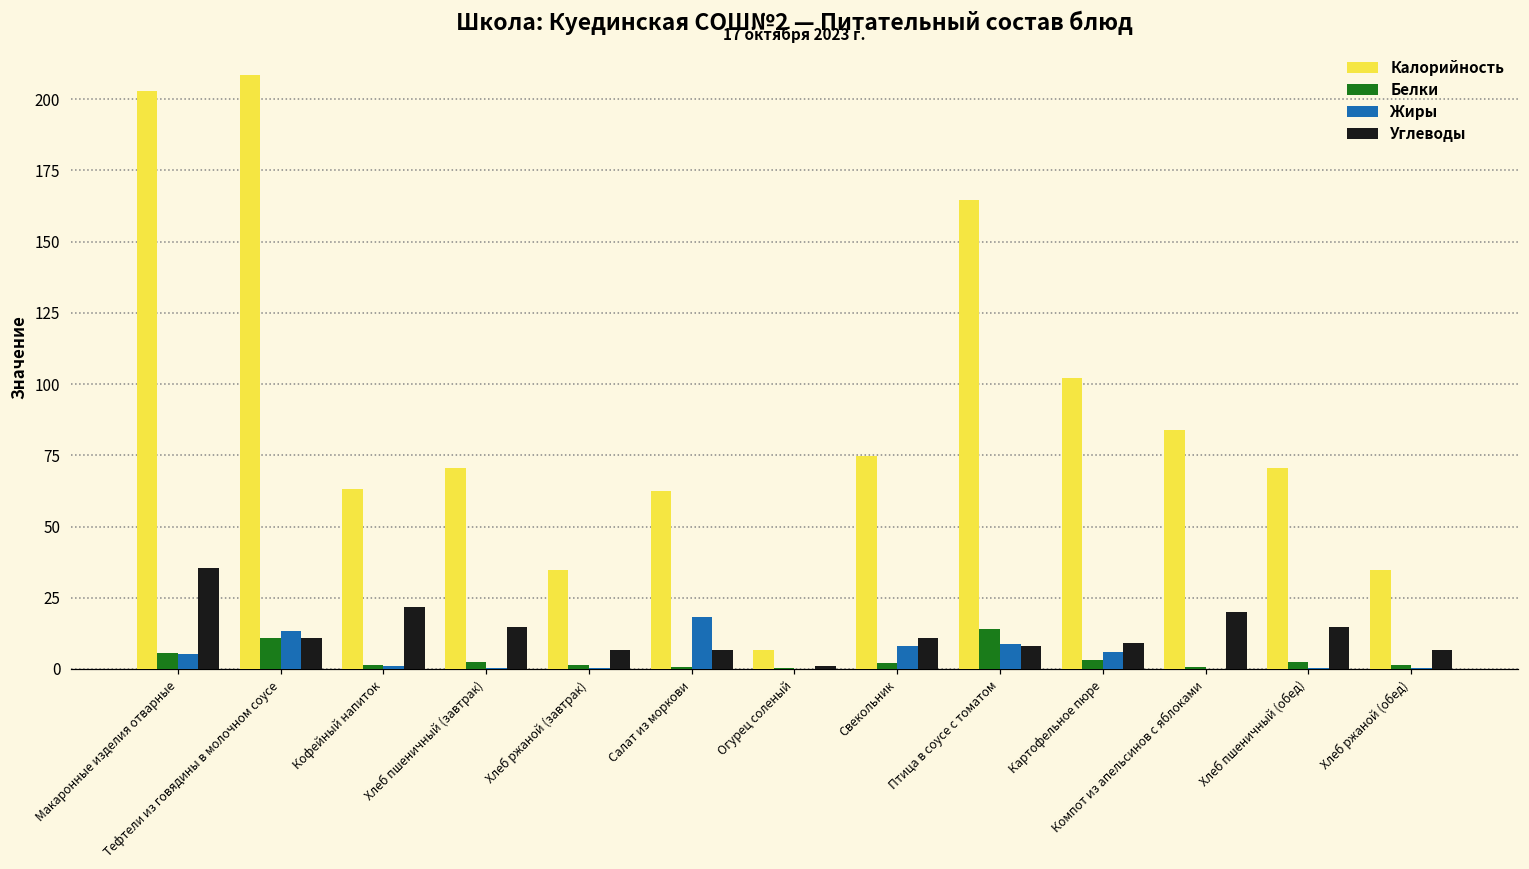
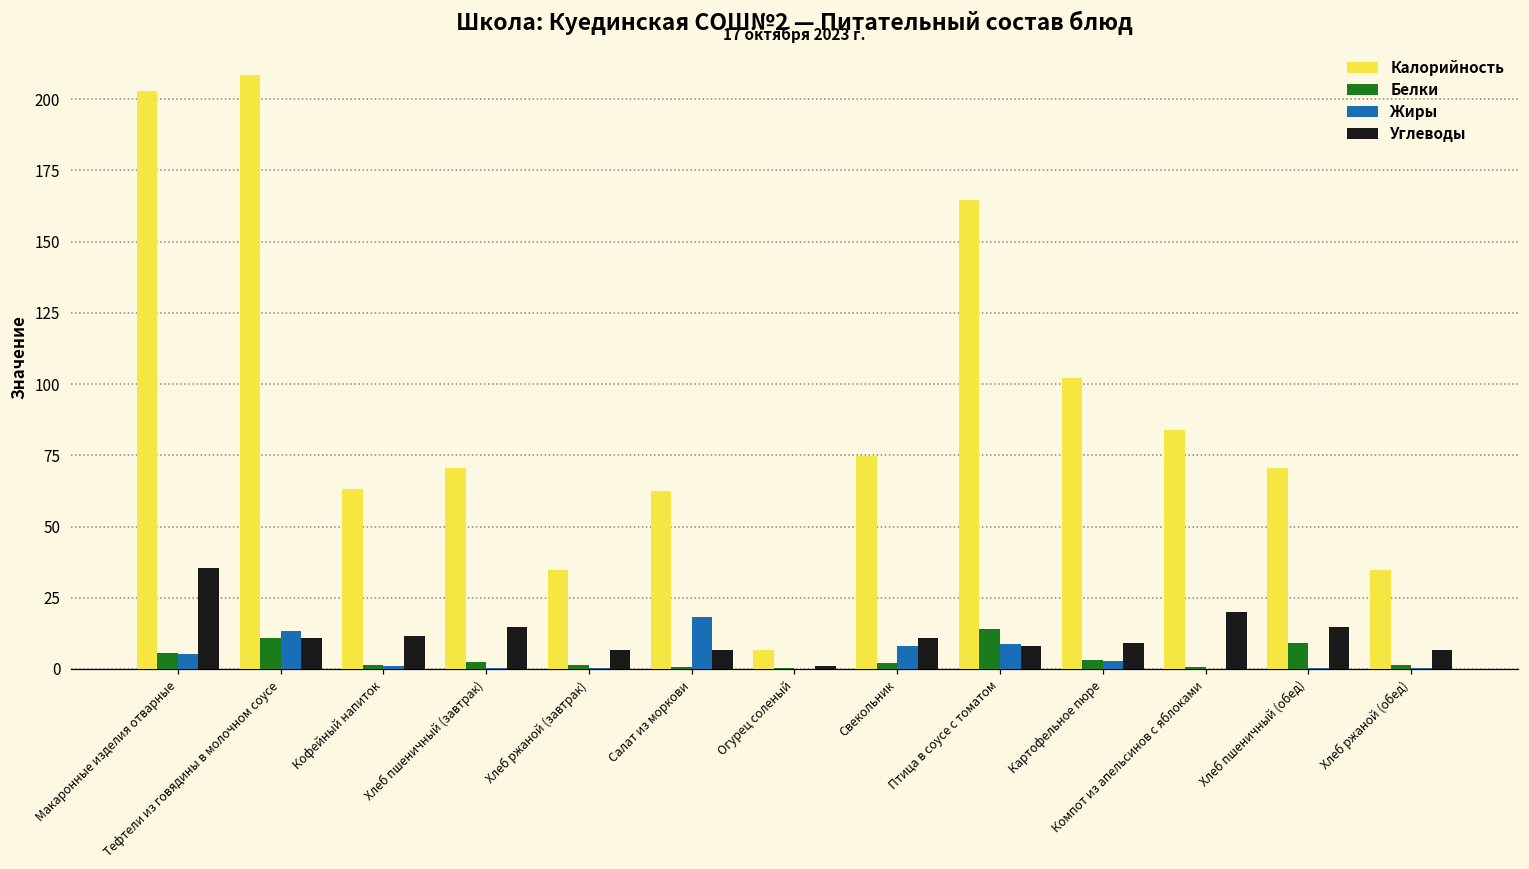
  {
    "Калорийность": {
      "Макаронные изделия отварные": 203,
      "Тефтели из говядины в молочном соусе": 208,
      "Кофейный напиток": 63,
      "Хлеб пшеничный (завтрак)": 71,
      "Хлеб ржаной (завтрак)": 35,
      "Салат из моркови": 62,
      "Огурец соленый": 7,
      "Свекольник": 75,
      "Птица в соусе с томатом": 165,
      "Картофельное пюре": 102,
      "Компот из апельсинов с яблоками": 84,
      "Хлеб пшеничный (обед)": 71,
      "Хлеб ржаной (обед)": 35
    },
    "Белки": {
      "Макаронные изделия отварные": 6,
      "Тефтели из говядины в молочном соусе": 11,
      "Кофейный напиток": 1,
      "Хлеб пшеничный (завтрак)": 2,
      "Хлеб ржаной (завтрак)": 1,
      "Свекольник": 2,
      "Птица в соусе с томатом": 14,
      "Картофельное пюре": 3,
-     "Хлеб пшеничный (обед)": 2,
+     "Хлеб пшеничный (обед)": 9,
      "Хлеб ржаной (обед)": 1
    },
    "Жиры": {
      "Макаронные изделия отварные": 5,
      "Тефтели из говядины в молочном соусе": 13,
      "Кофейный напиток": 1,
      "Салат из моркови": 18,
      "Свекольник": 8,
      "Птица в соусе с томатом": 9,
-     "Картофельное пюре": 6
+     "Картофельное пюре": 3
    },
    "Углеводы": {
      "Макаронные изделия отварные": 35,
      "Тефтели из говядины в молочном соусе": 11,
-     "Кофейный напиток": 22,
+     "Кофейный напиток": 11,
      "Хлеб пшеничный (завтрак)": 15,
      "Хлеб ржаной (завтрак)": 7,
      "Салат из моркови": 7,
      "Огурец соленый": 1,
      "Свекольник": 11,
      "Птица в соусе с томатом": 8,
      "Картофельное пюре": 9,
      "Компот из апельсинов с яблоками": 20,
      "Хлеб пшеничный (обед)": 15,
      "Хлеб ржаной (обед)": 7
    }
  }
